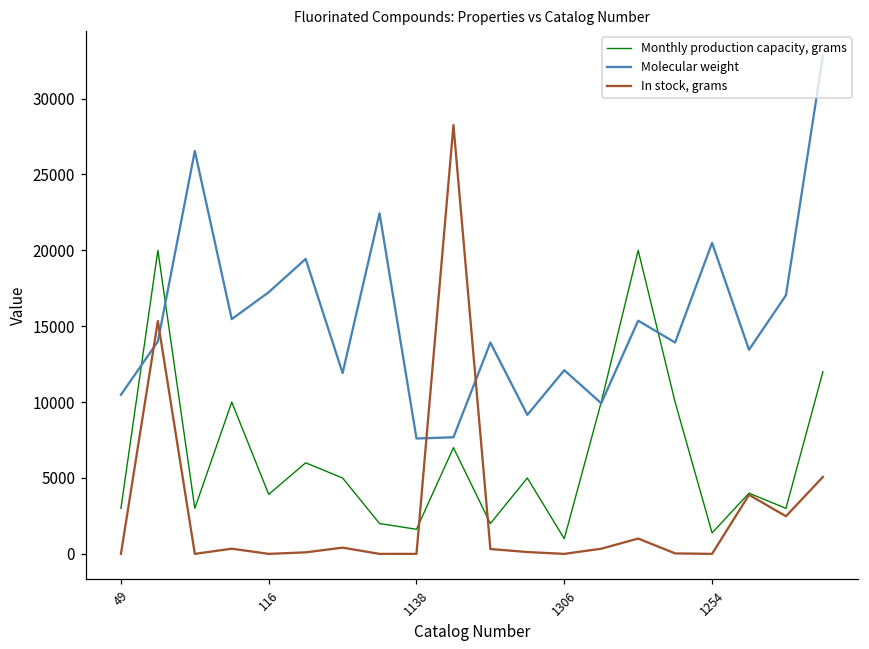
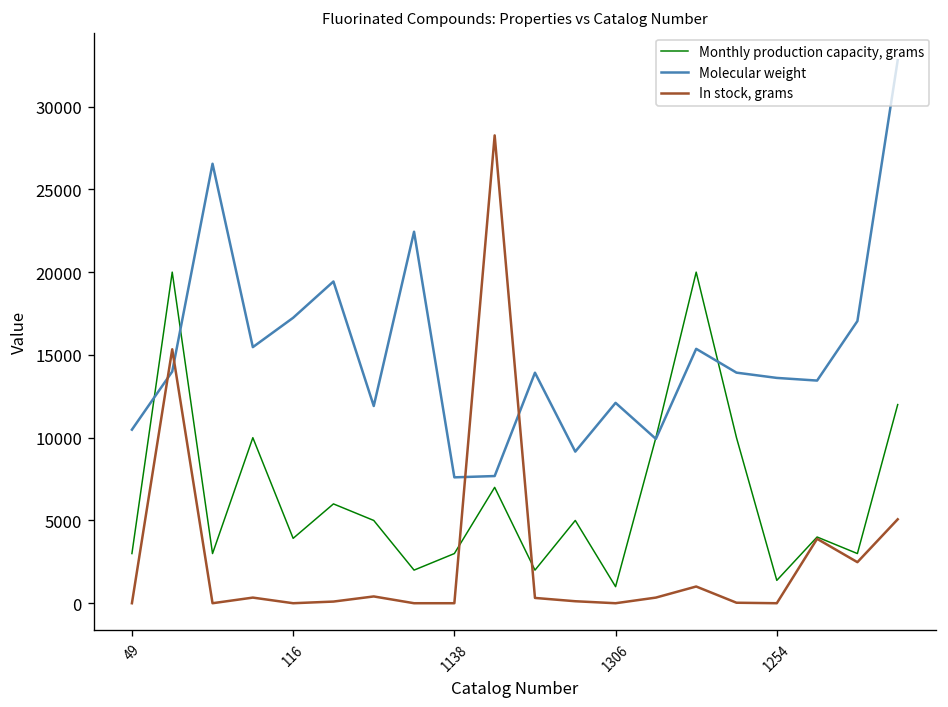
  {
    "Monthly production capacity, grams": {
      "49": 3000,
      "116": 3900,
-     "1138": 1600,
+     "1138": 3000,
      "1306": 1000,
      "1254": 1400
    },
    "Molecular weight": {
      "49": 10500,
      "116": 17200,
      "1138": 7600,
      "1306": 12100,
-     "1254": 20500
+     "1254": 13600
    },
    "In stock, grams": {
      "49": 0,
      "116": 0,
      "1138": 0,
      "1306": 0,
      "1254": 0
    }
  }
